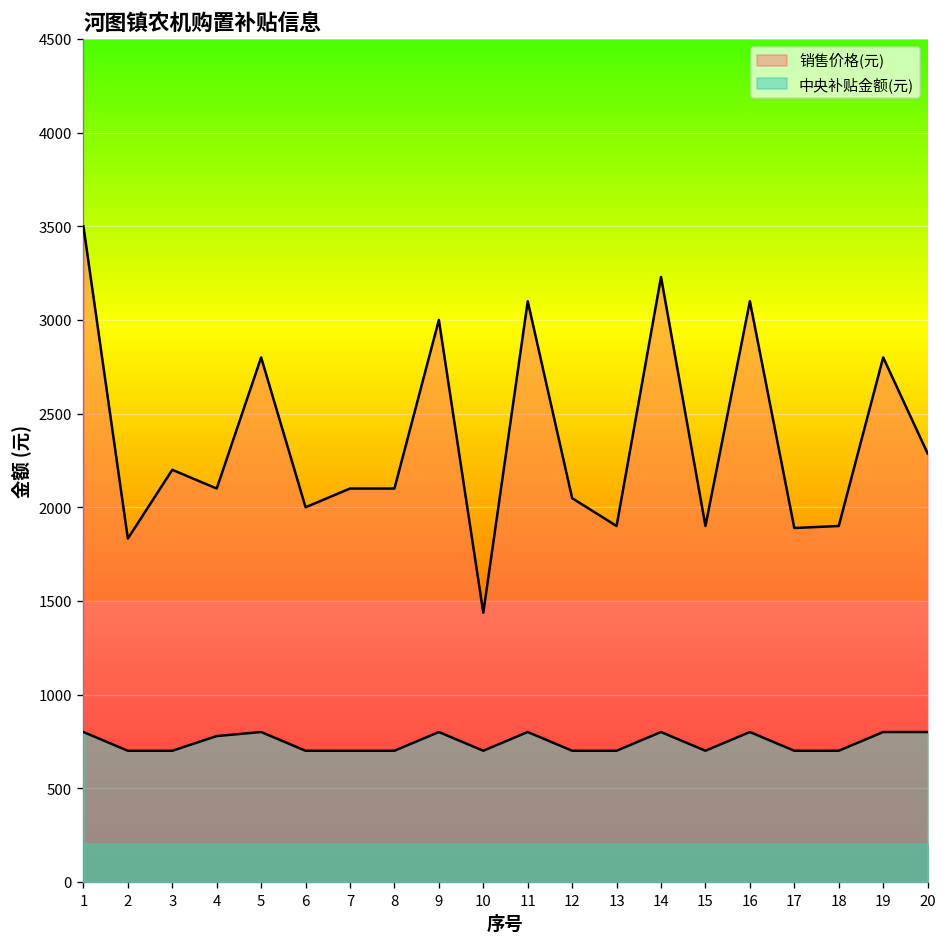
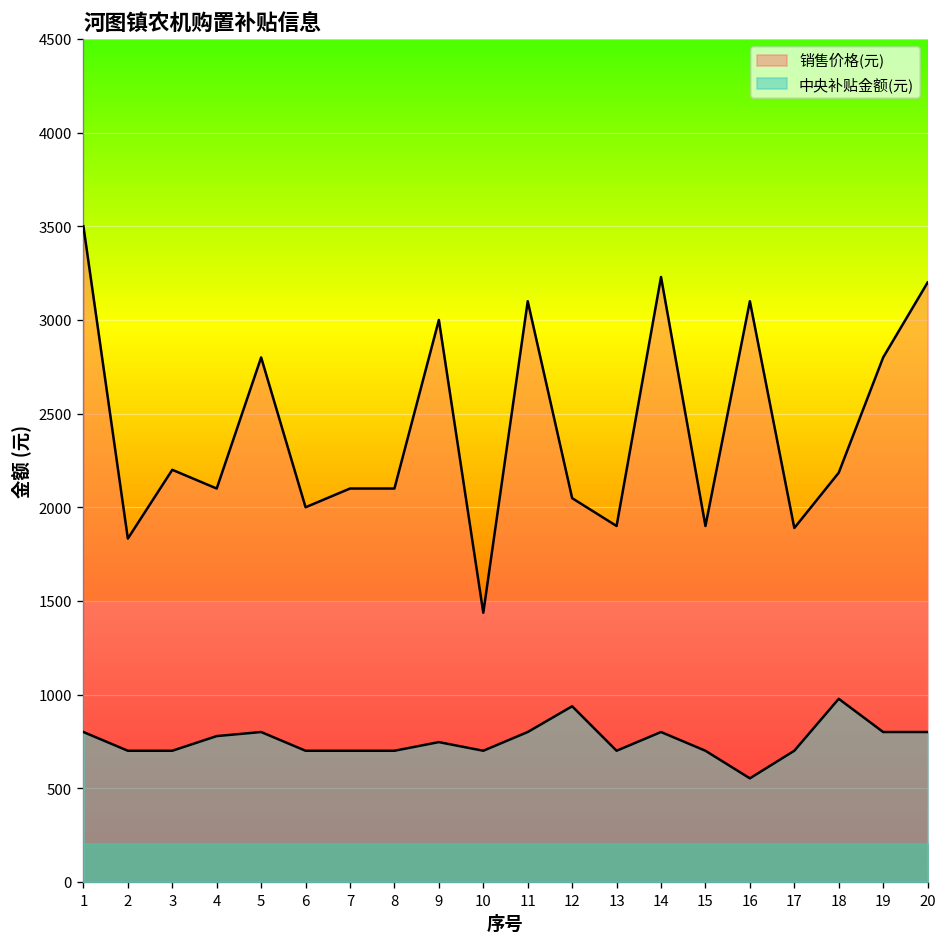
  {
    "销售价格(元)": {
      "1": 3500,
      "2": 1830,
      "3": 2200,
      "4": 2100,
      "5": 2800,
      "6": 2000,
      "7": 2100,
      "8": 2100,
      "9": 3000,
      "10": 1440,
      "11": 3100,
      "12": 2050,
      "13": 1900,
      "14": 3230,
      "15": 1900,
      "16": 3100,
      "17": 1890,
-     "18": 1900,
+     "18": 2180,
      "19": 2800,
-     "20": 2290
+     "20": 3200
    },
    "中央补贴金额(元)": {
      "1": 800,
      "2": 700,
      "3": 700,
      "4": 780,
      "5": 800,
      "6": 700,
      "7": 700,
      "8": 700,
-     "9": 800,
+     "9": 750,
      "10": 700,
      "11": 800,
-     "12": 700,
+     "12": 940,
      "13": 700,
      "14": 800,
      "15": 700,
-     "16": 800,
+     "16": 550,
      "17": 700,
-     "18": 700,
+     "18": 980,
      "19": 800,
      "20": 800
    }
  }
